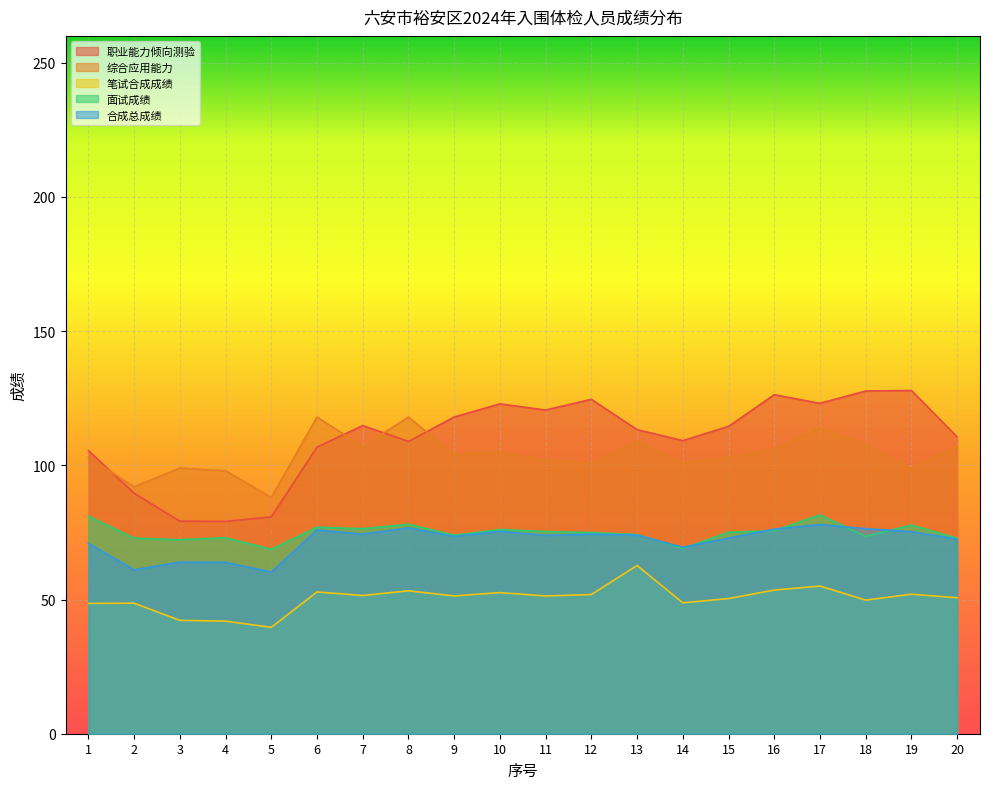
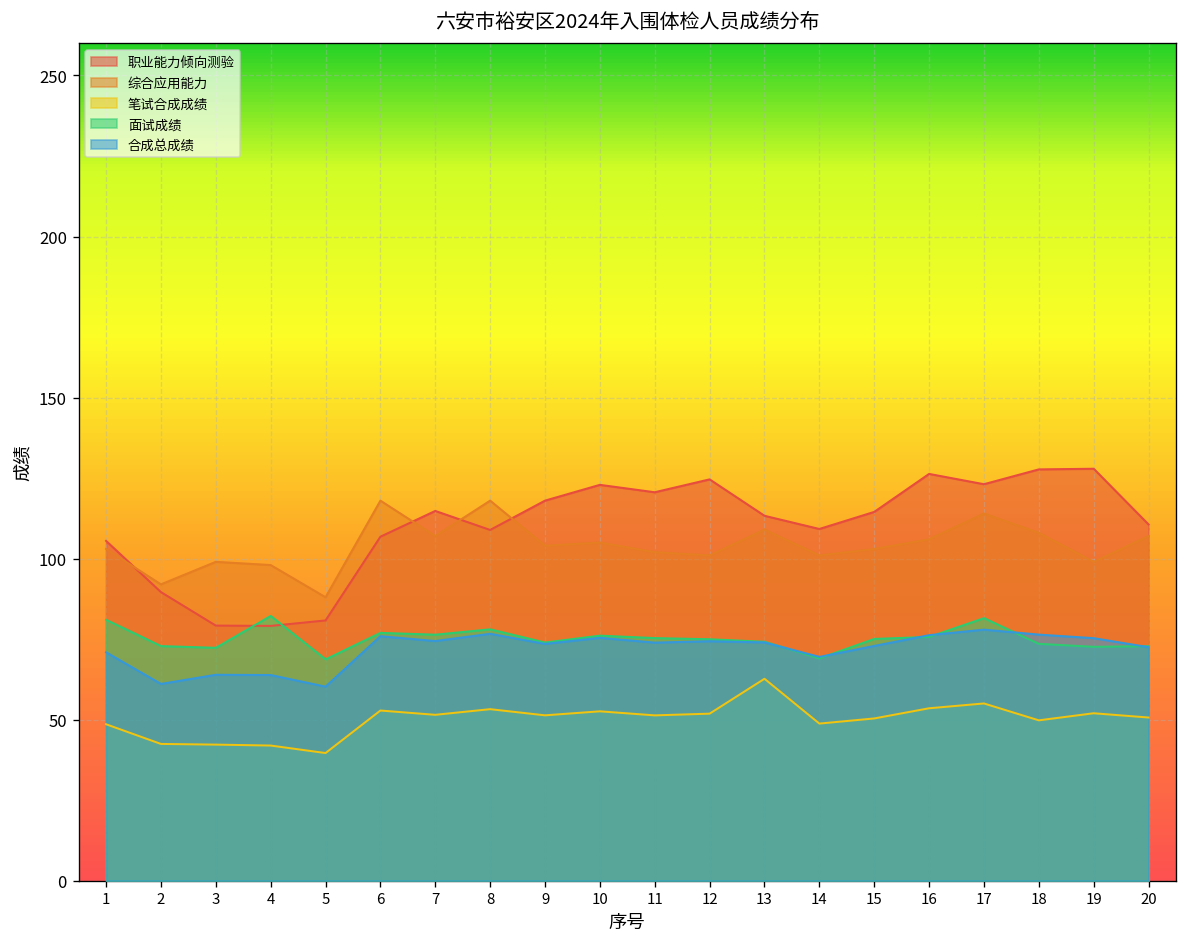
  {
    "笔试合成成绩": {
      "1": 49,
-     "2": 49,
+     "2": 42,
      "3": 42,
      "4": 42,
      "5": 40,
      "6": 53,
      "7": 51,
      "8": 53,
      "9": 51,
      "10": 53,
      "11": 51,
      "12": 52,
      "13": 63,
      "14": 49,
      "15": 50,
      "16": 54,
      "17": 55,
      "18": 50,
      "19": 52,
      "20": 51
    },
    "面试成绩": {
      "1": 81,
      "2": 73,
      "3": 72,
-     "4": 73,
+     "4": 82,
      "5": 69,
      "6": 77,
      "7": 76,
      "8": 78,
      "11": 75,
      "15": 75,
      "17": 82,
      "18": 74,
-     "19": 78
+     "19": 73
    },
    "合成总成绩": {
      "1": 71,
      "2": 61,
      "3": 64,
      "4": 64,
      "5": 60,
      "6": 76,
      "7": 74,
      "8": 77,
      "11": 74,
      "15": 73,
      "17": 78,
      "18": 76,
      "19": 75
    }
  }
